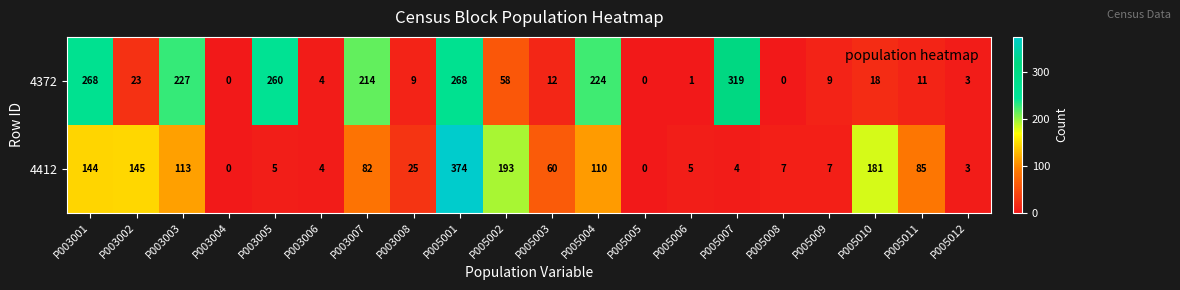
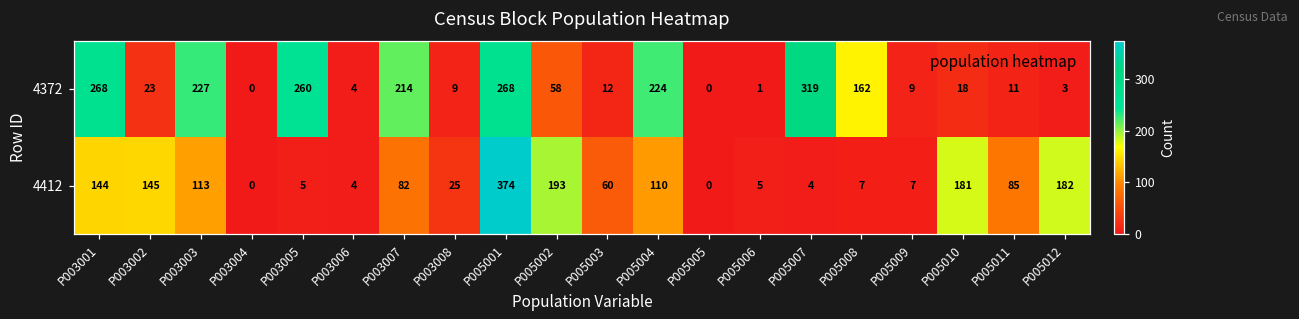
  {
    "4372": {
      "P003001": 268,
      "P003002": 23,
      "P003003": 227,
      "P003004": 0,
      "P003005": 260,
      "P003006": 4,
      "P003007": 214,
      "P003008": 9,
      "P005001": 268,
      "P005002": 58,
      "P005003": 12,
      "P005004": 224,
      "P005005": 0,
      "P005006": 1,
      "P005007": 319,
-     "P005008": 0,
+     "P005008": 162,
      "P005009": 9
    },
    "4412": {
      "P003001": 144,
      "P003002": 145,
      "P003003": 113,
      "P003004": 0,
      "P003005": 5,
      "P003006": 4,
      "P003007": 82,
      "P003008": 25,
      "P005001": 374,
      "P005002": 193,
      "P005003": 60,
      "P005004": 110,
      "P005005": 0,
      "P005006": 5,
      "P005007": 4,
      "P005008": 7,
      "P005009": 7,
      "P005010": 181,
      "P005011": 85,
-     "P005012": 3
+     "P005012": 182
    }
  }
